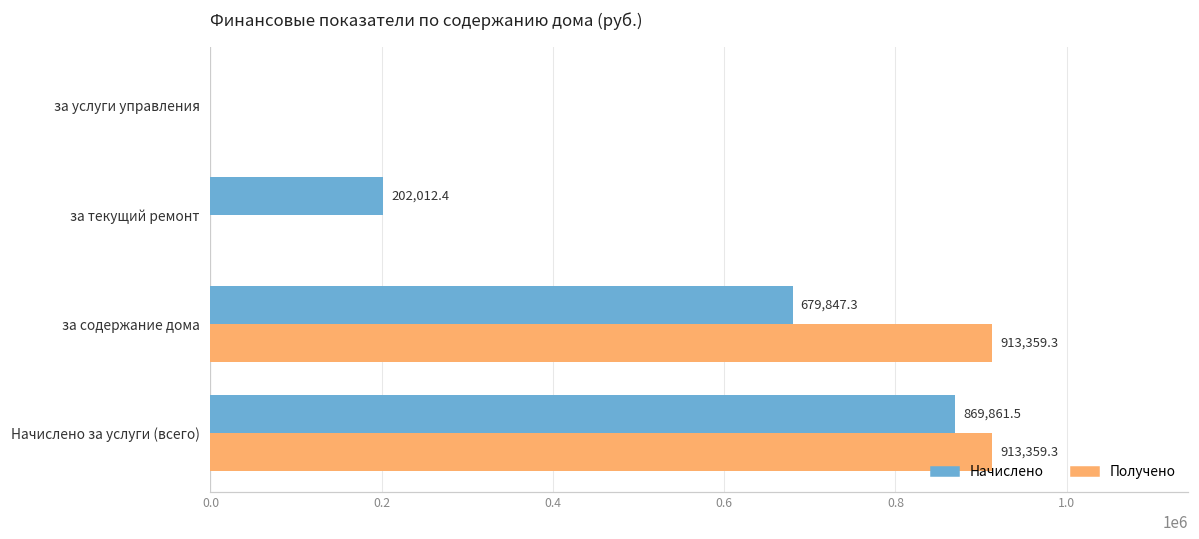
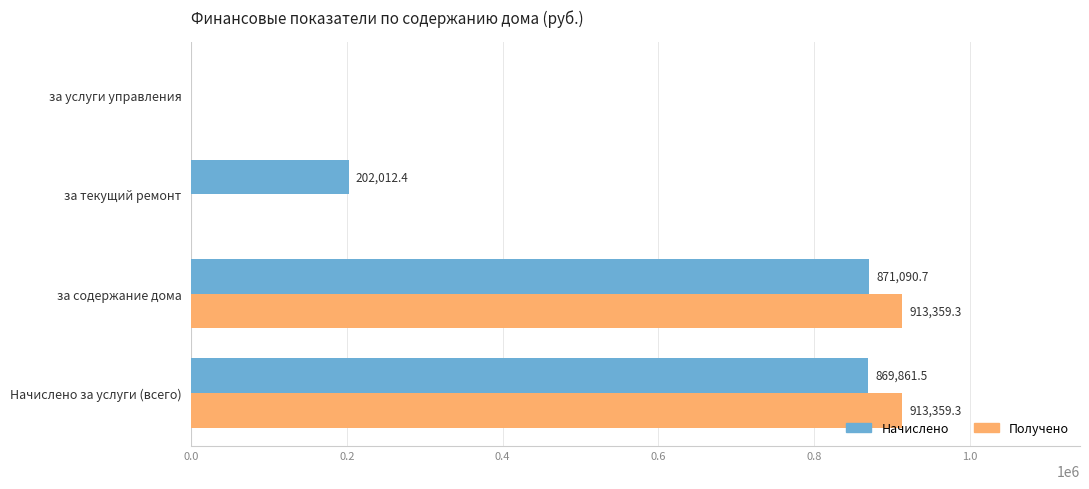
  {
    "Начислено": {
      "за текущий ремонт": "202,012.4",
-     "за содержание дома": "679,847.3",
+     "за содержание дома": "871,090.7",
      "Начислено за услуги (всего)": "869,861.5"
    },
    "Получено": {
      "за содержание дома": "913,359.3",
      "Начислено за услуги (всего)": "913,359.3"
    }
  }
